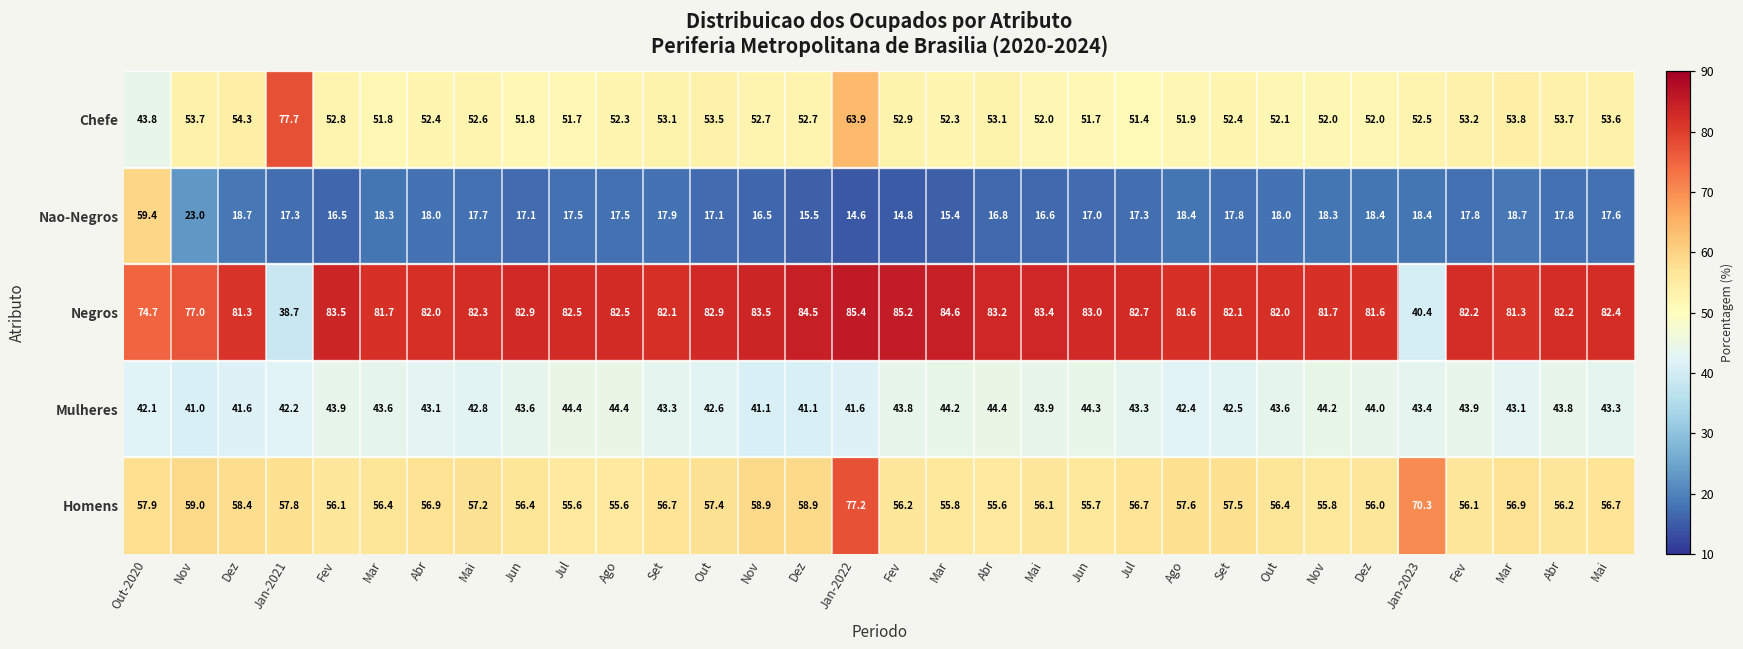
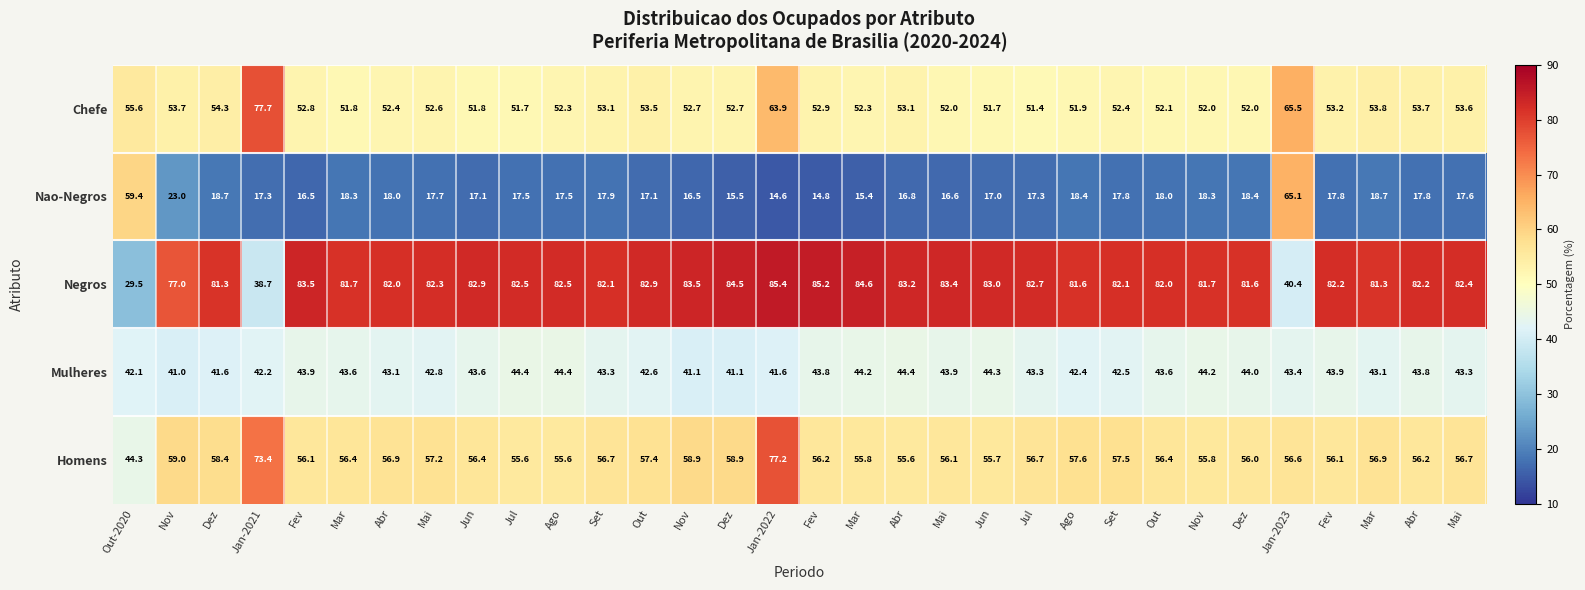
  {
    "Chefe": {
-     "Out-2020": 43.8,
+     "Out-2020": 55.6,
      "Jan-2021": 77.7,
      "Jan-2022": 63.9,
-     "Jan-2023": 52.5
+     "Jan-2023": 65.5
    },
    "Nao-Negros": {
      "Out-2020": 59.4,
      "Jan-2021": 17.3,
      "Jan-2022": 14.6,
-     "Jan-2023": 18.4
+     "Jan-2023": 65.1
    },
    "Negros": {
-     "Out-2020": 74.7,
+     "Out-2020": 29.5,
      "Jan-2021": 38.7,
      "Jan-2022": 85.4,
      "Jan-2023": 40.4
    },
    "Mulheres": {
      "Out-2020": 42.1,
      "Jan-2021": 42.2,
      "Jan-2022": 41.6,
      "Jan-2023": 43.4
    },
    "Homens": {
-     "Out-2020": 57.9,
-     "Jan-2021": 57.8,
+     "Out-2020": 44.3,
+     "Jan-2021": 73.4,
      "Jan-2022": 77.2,
-     "Jan-2023": 70.3
+     "Jan-2023": 56.6
    }
  }
